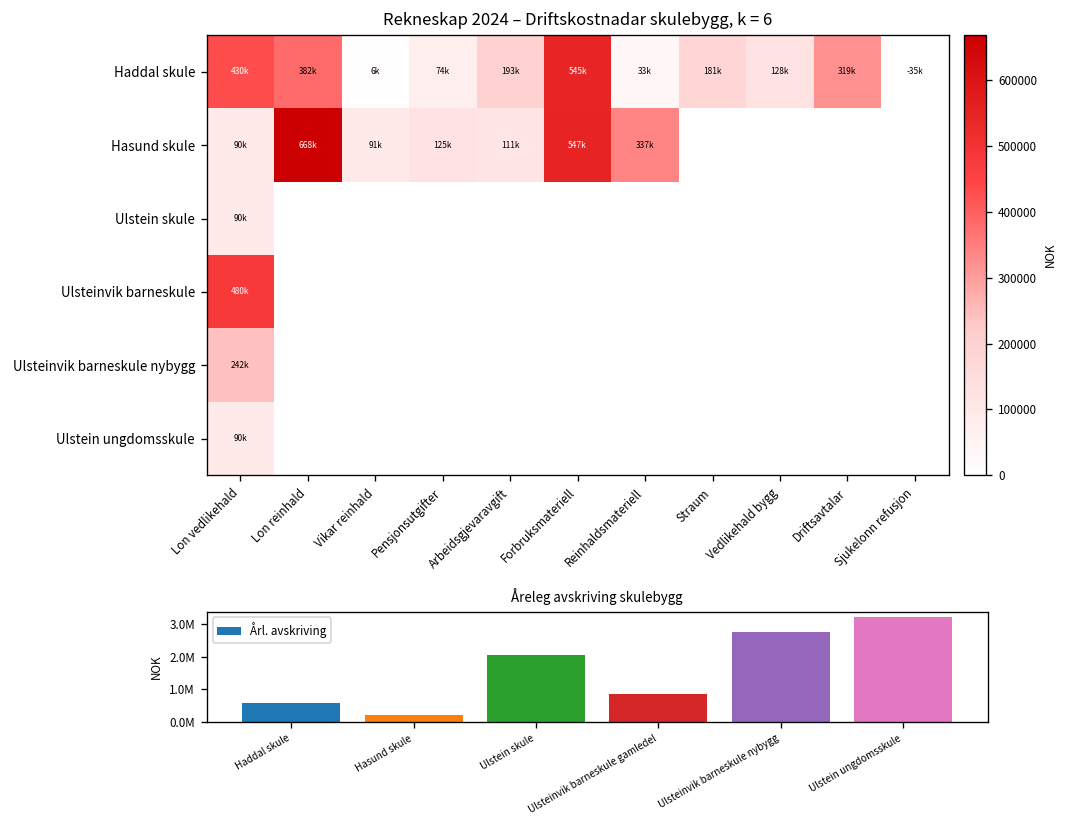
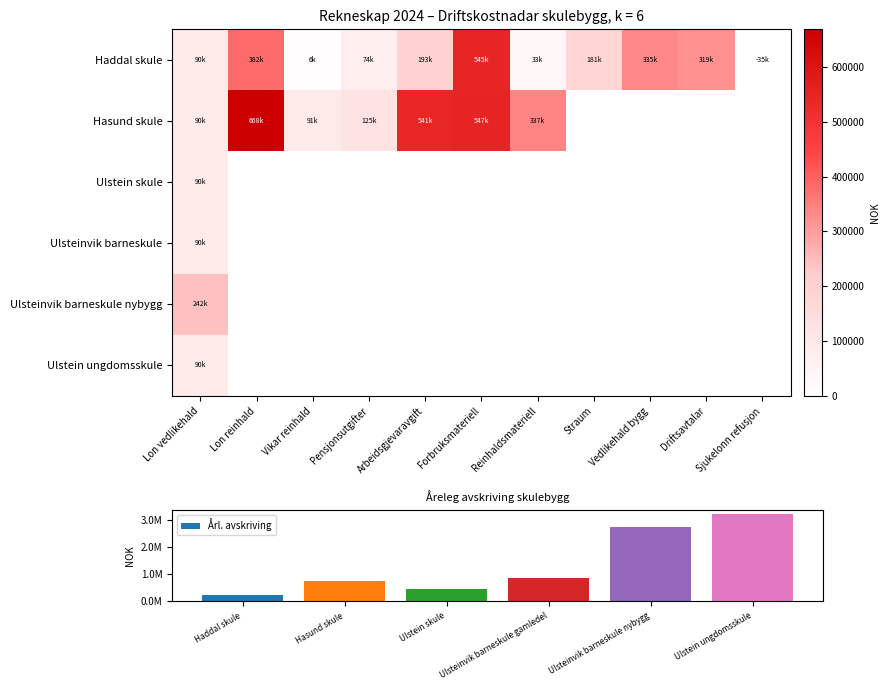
  {
    "Rekneskap 2024 – Driftskostnadar skulebygg, k = 6": {
      "Haddal skule": {
-       "Lon vedlikehald": "430k",
+       "Lon vedlikehald": "90k",
        "Lon reinhald": "382k",
        "Vikar reinhald": "6k",
        "Pensjonsutgifter": "74k",
        "Arbeidsgjevaravgift": "193k",
        "Forbruksmateriell": "545k",
        "Reinhaldsmateriell": "33k",
        "Straum": "181k",
-       "Vedlikehald bygg": "128k",
+       "Vedlikehald bygg": "335k",
        "Driftsavtalar": "319k",
        "Sjukelonn refusjon": "-35k"
      },
      "Hasund skule": {
        "Lon vedlikehald": "90k",
        "Lon reinhald": "668k",
        "Vikar reinhald": "91k",
        "Pensjonsutgifter": "125k",
-       "Arbeidsgjevaravgift": "111k",
+       "Arbeidsgjevaravgift": "541k",
        "Forbruksmateriell": "547k",
        "Reinhaldsmateriell": "337k"
      },
      "Ulstein skule": {
        "Lon vedlikehald": "90k"
      },
      "Ulsteinvik barneskule": {
-       "Lon vedlikehald": "480k"
+       "Lon vedlikehald": "90k"
      },
      "Ulsteinvik barneskule nybygg": {
        "Lon vedlikehald": "242k"
      },
      "Ulstein ungdomsskule": {
        "Lon vedlikehald": "90k"
      }
    },
    "Åreleg avskriving skulebygg": {
-     "Haddal skule": "600000",
-     "Hasund skule": "200000",
-     "Ulstein skule": "2100000",
+     "Haddal skule": "200000",
+     "Hasund skule": "700000",
+     "Ulstein skule": "400000",
      "Ulsteinvik barneskule gamledel": "900000",
      "Ulsteinvik barneskule nybygg": "2800000",
      "Ulstein ungdomsskule": "3200000"
    }
  }
